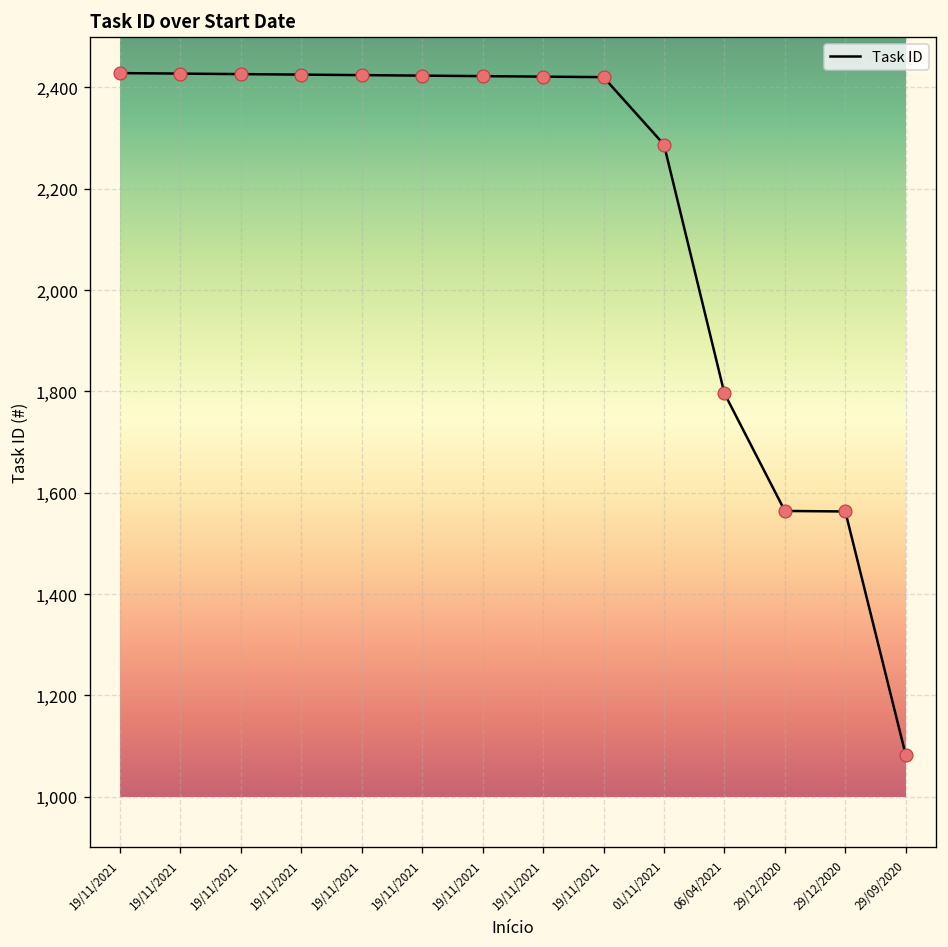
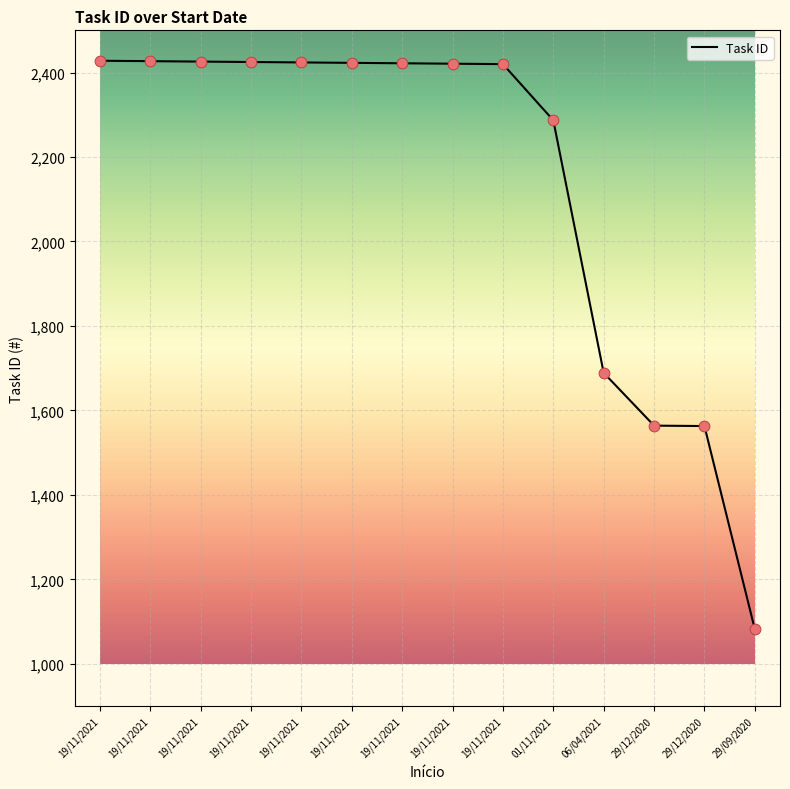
  {
    "01/11/2021": "2,290",
-   "06/04/2021": "1,800",
+   "06/04/2021": "1,690",
    "29/09/2020": "1,080"
  }
